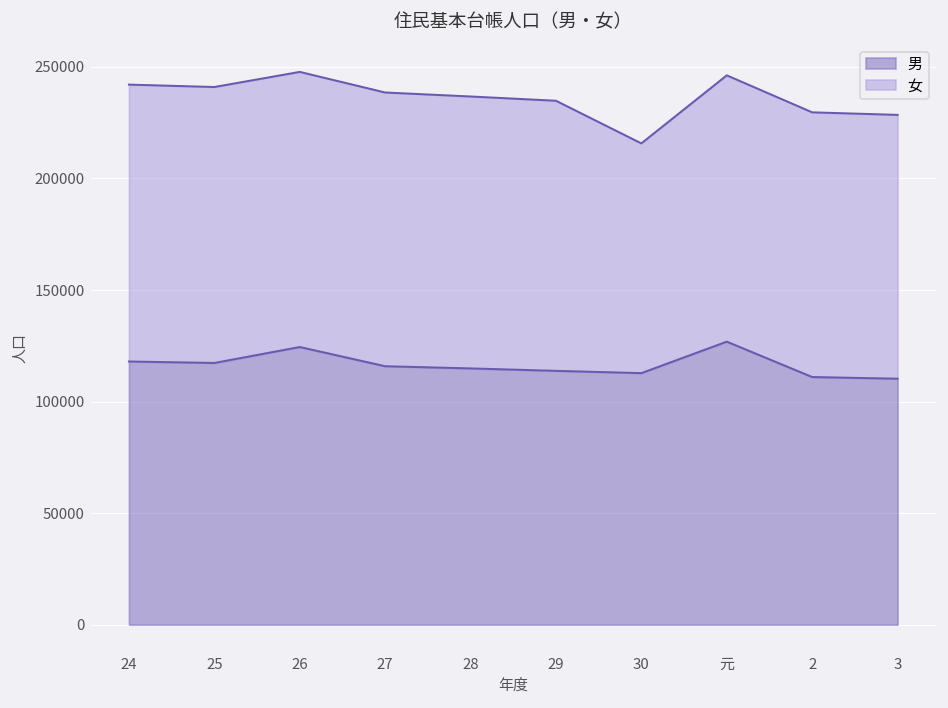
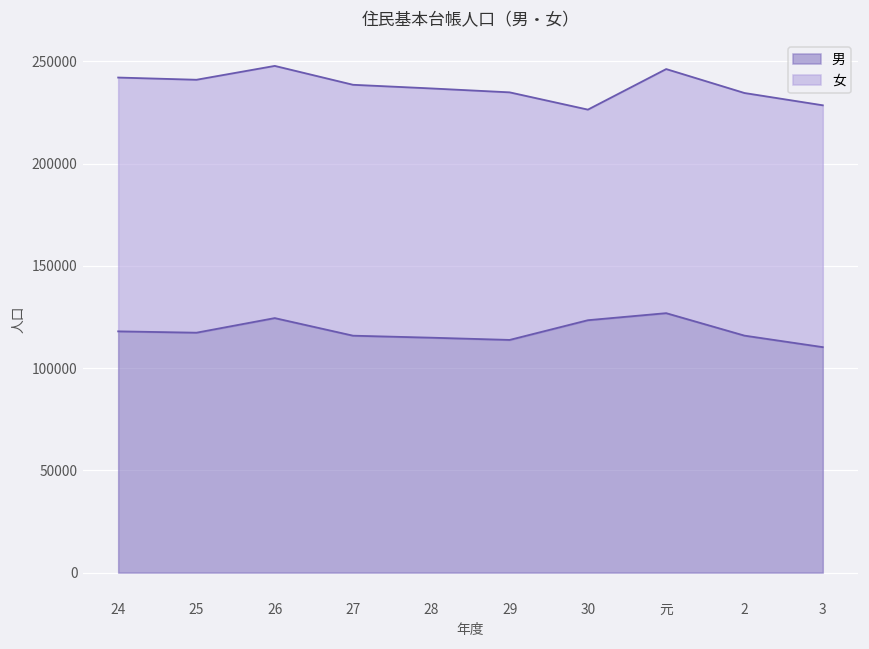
  {
    "男": {
      "24": 118000,
      "25": 117000,
      "26": 124000,
      "27": 116000,
      "28": 115000,
      "29": 114000,
-     "30": 113000,
+     "30": 123000,
      "元": 127000,
-     "2": 111000,
+     "2": 116000,
      "3": 110000
    },
    "女": {
      "24": 124000,
      "25": 124000,
      "26": 123000,
      "27": 123000,
      "28": 122000,
      "29": 121000,
      "30": 103000,
      "元": 119000,
      "2": 119000,
      "3": 118000
    }
  }
